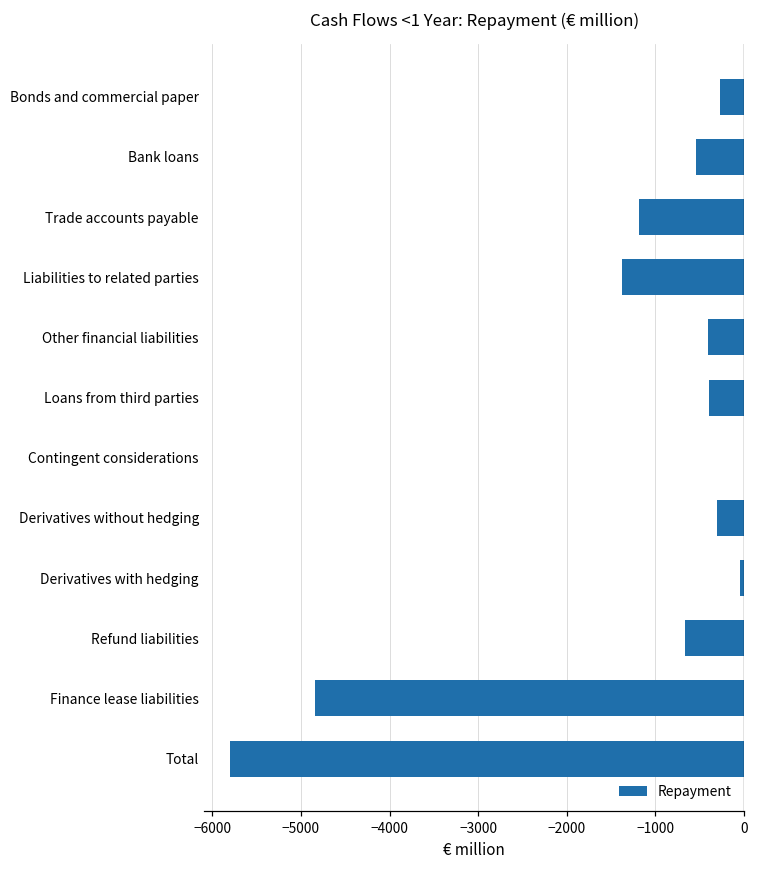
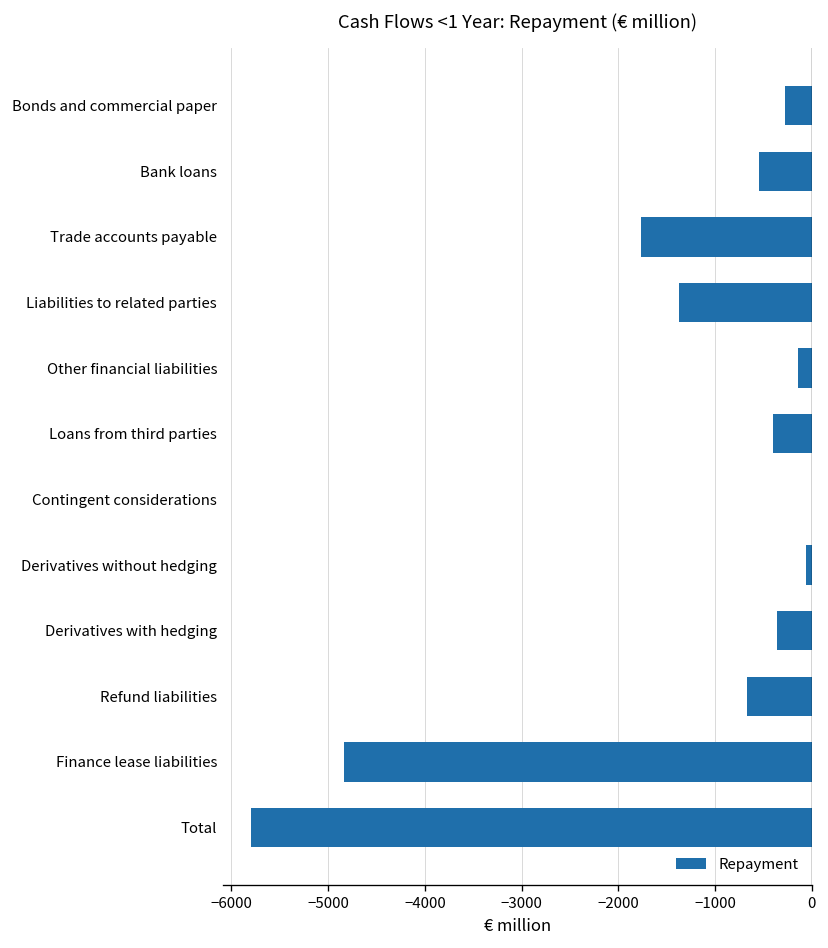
  {
    "Bonds and commercial paper": -300,
    "Bank loans": -500,
-   "Trade accounts payable": -1200,
+   "Trade accounts payable": -1800,
    "Liabilities to related parties": -1400,
-   "Other financial liabilities": -400,
+   "Other financial liabilities": -100,
    "Loans from third parties": -400,
    "Contingent considerations": 0,
-   "Derivatives without hedging": -300,
-   "Derivatives with hedging": 0,
+   "Derivatives without hedging": -100,
+   "Derivatives with hedging": -400,
    "Refund liabilities": -700,
    "Finance lease liabilities": -4800,
    "Total": -5800
  }
